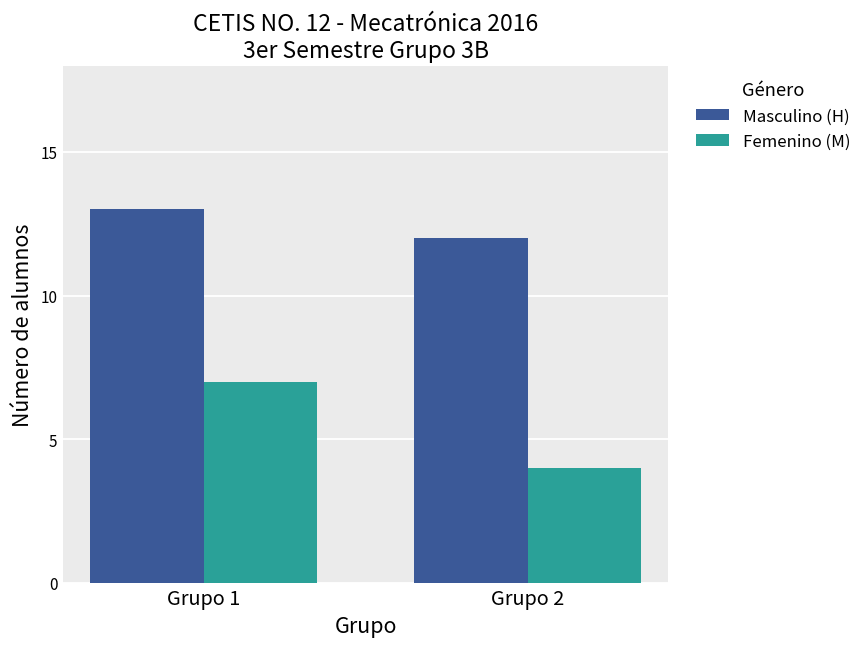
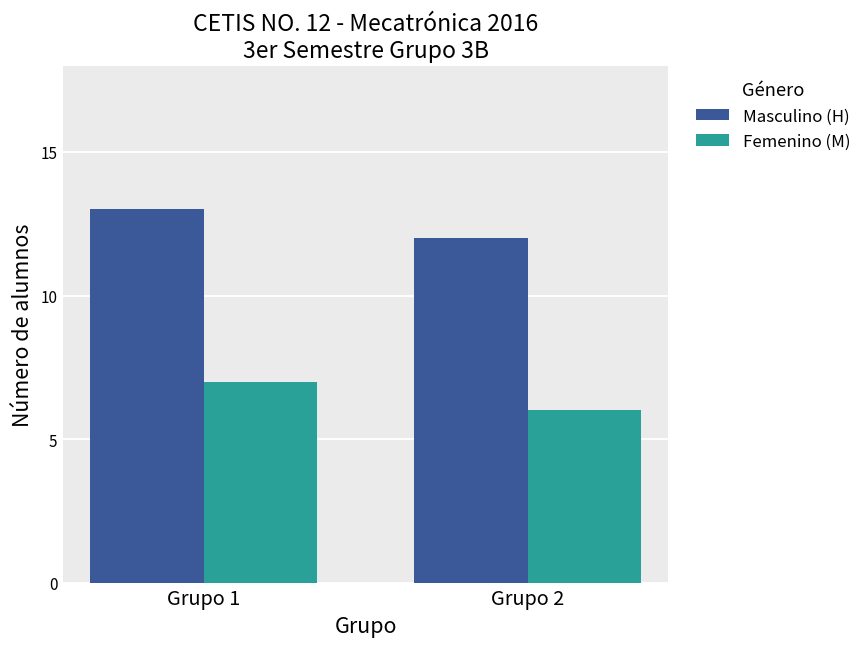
  {
    "Masculino (H)": {
      "Grupo 1": 13,
      "Grupo 2": 12
    },
    "Femenino (M)": {
      "Grupo 1": 7,
-     "Grupo 2": 4
+     "Grupo 2": 6
    }
  }
